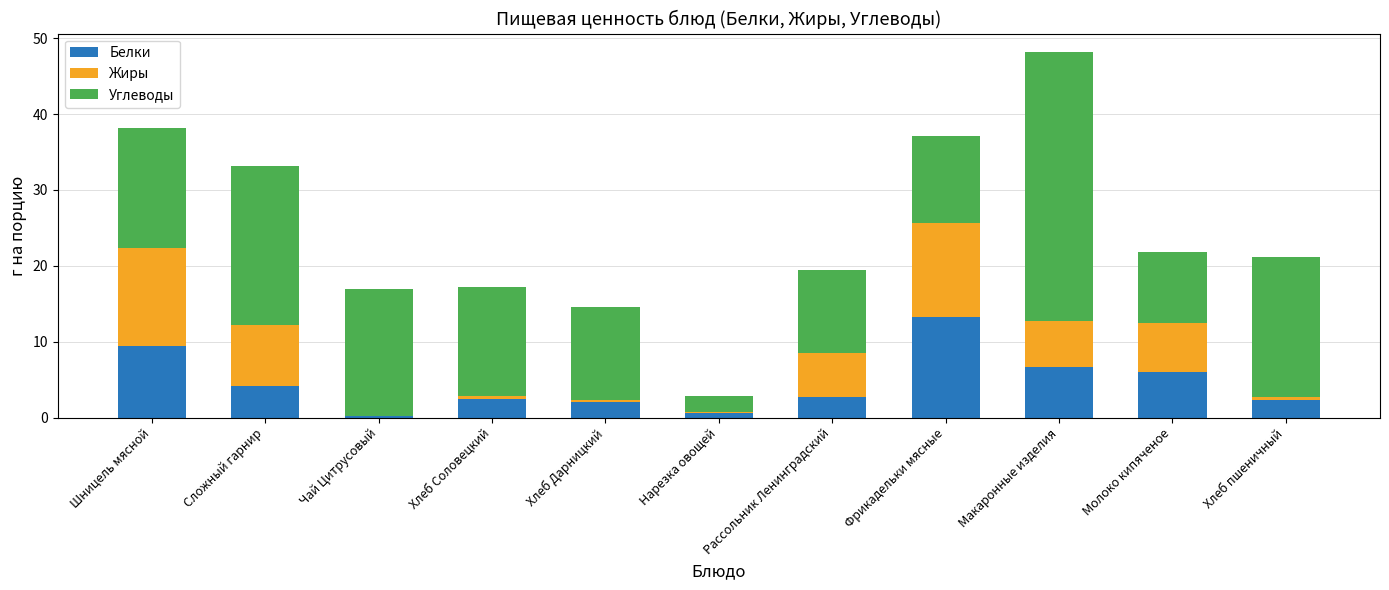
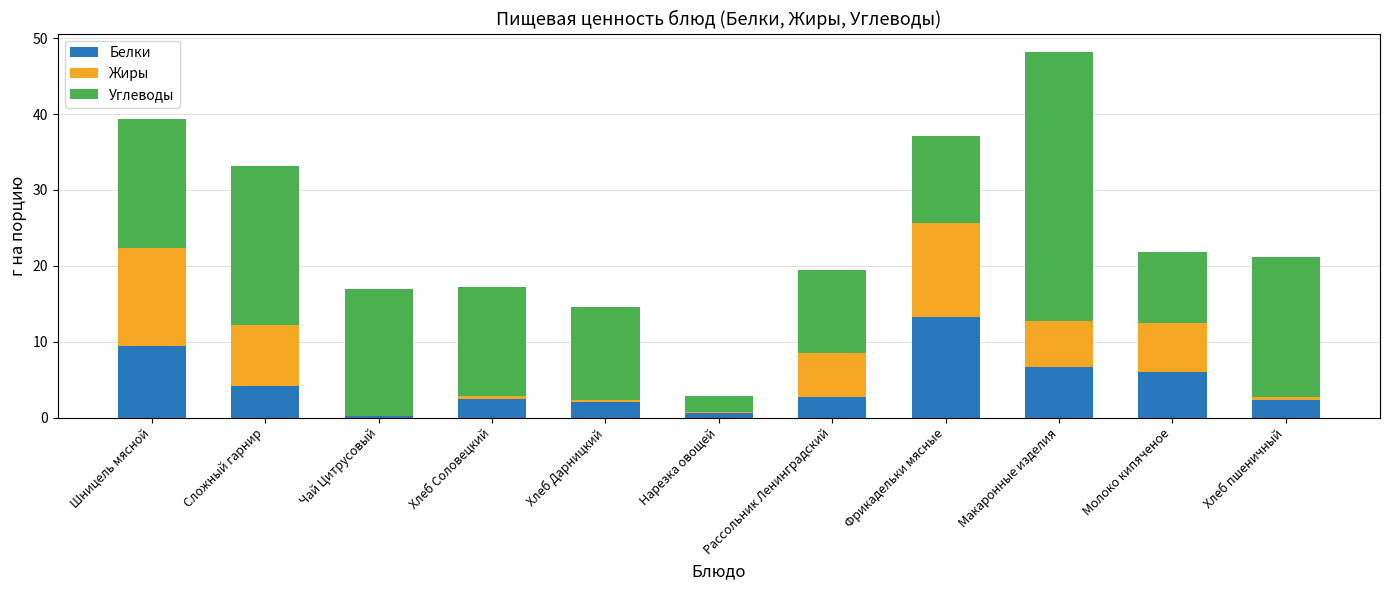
  {
    "Белки": {
      "Шницель мясной": 9,
      "Сложный гарнир": 4,
      "Хлеб Соловецкий": 3,
      "Хлеб Дарницкий": 2,
      "Нарезка овощей": 1,
      "Рассольник Ленинградский": 3,
      "Фрикадельки мясные": 13,
      "Макаронные изделия": 7,
      "Молоко кипяченое": 6,
      "Хлеб пшеничный": 2
    },
    "Жиры": {
      "Шницель мясной": 13,
      "Сложный гарнир": 8,
      "Чай Цитрусовый": 0,
      "Хлеб Соловецкий": 0,
      "Рассольник Ленинградский": 6,
      "Фрикадельки мясные": 12,
      "Макаронные изделия": 6,
      "Молоко кипяченое": 6
    },
    "Углеводы": {
-     "Шницель мясной": 16,
+     "Шницель мясной": 17,
      "Сложный гарнир": 21,
      "Чай Цитрусовый": 17,
      "Хлеб Соловецкий": 14,
      "Хлеб Дарницкий": 12,
      "Нарезка овощей": 2,
      "Рассольник Ленинградский": 11,
      "Фрикадельки мясные": 12,
      "Макаронные изделия": 36,
      "Молоко кипяченое": 9,
      "Хлеб пшеничный": 19
    }
  }
